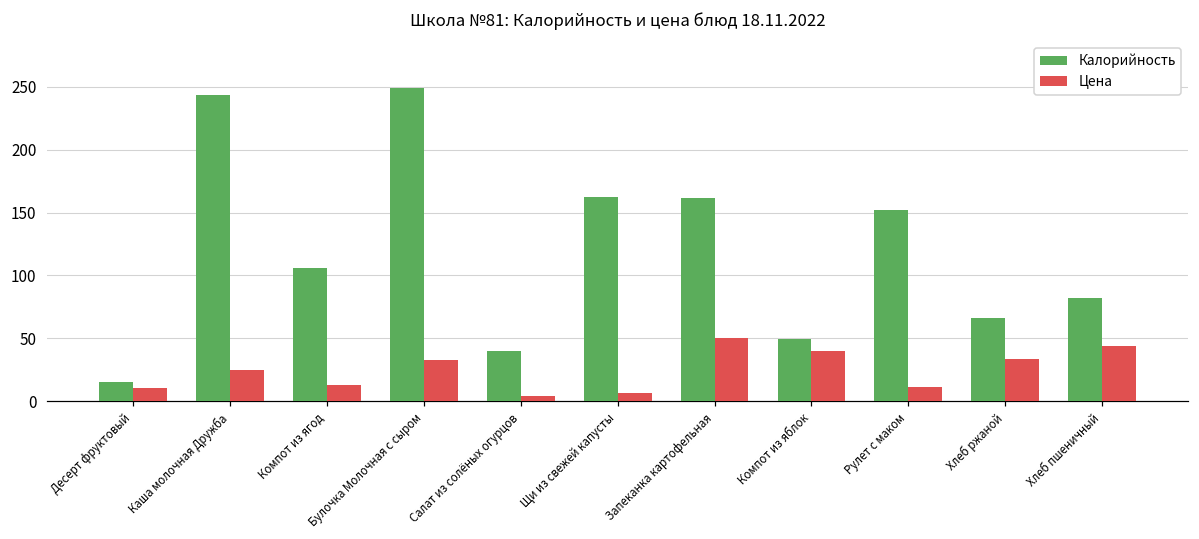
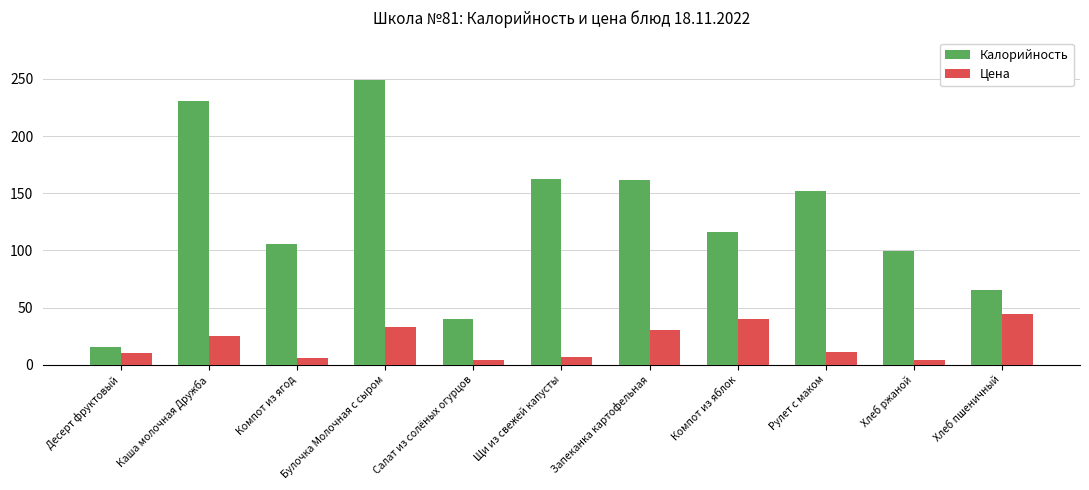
  {
    "Калорийность": {
      "Десерт фруктовый": 15,
-     "Каша молочная Дружба": 244,
+     "Каша молочная Дружба": 231,
      "Компот из ягод": 106,
      "Булочка Молочная с сыром": 249,
      "Салат из солёных огурцов": 40,
      "Щи из свежей капусты": 163,
      "Запеканка картофельная": 162,
-     "Компот из яблок": 50,
+     "Компот из яблок": 116,
      "Рулет с маком": 152,
-     "Хлеб ржаной": 66,
-     "Хлеб пшеничный": 82
+     "Хлеб ржаной": 99,
+     "Хлеб пшеничный": 65
    },
    "Цена": {
      "Десерт фруктовый": 10,
      "Каша молочная Дружба": 25,
-     "Компот из ягод": 13,
+     "Компот из ягод": 6,
      "Булочка Молочная с сыром": 33,
      "Салат из солёных огурцов": 4,
      "Щи из свежей капусты": 7,
-     "Запеканка картофельная": 50,
+     "Запеканка картофельная": 30,
      "Компот из яблок": 40,
      "Рулет с маком": 11,
-     "Хлеб ржаной": 33,
+     "Хлеб ржаной": 4,
      "Хлеб пшеничный": 44
    }
  }
